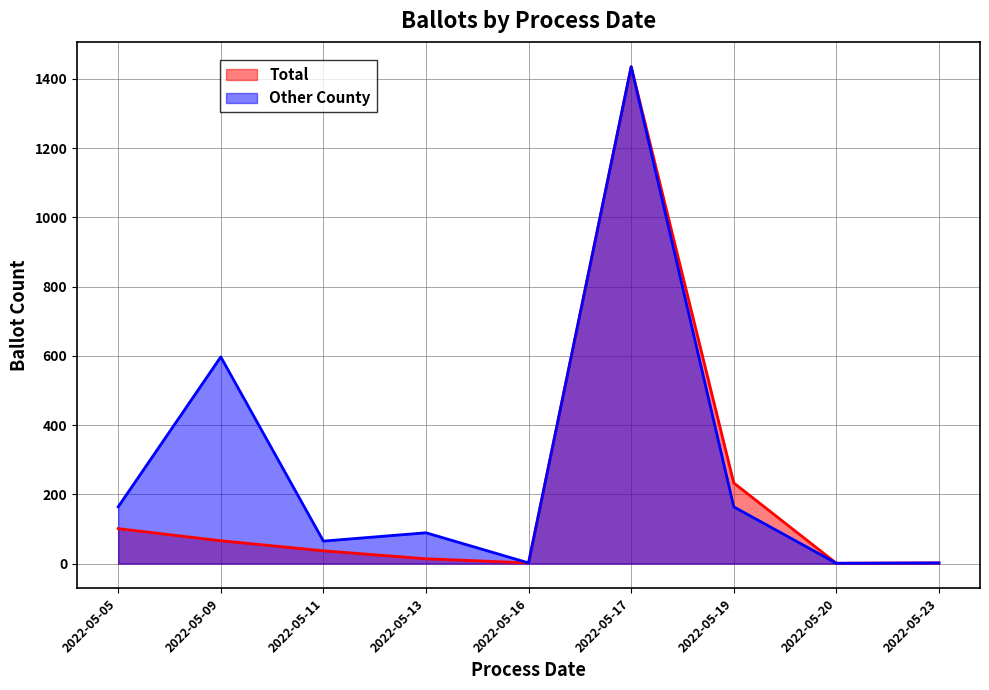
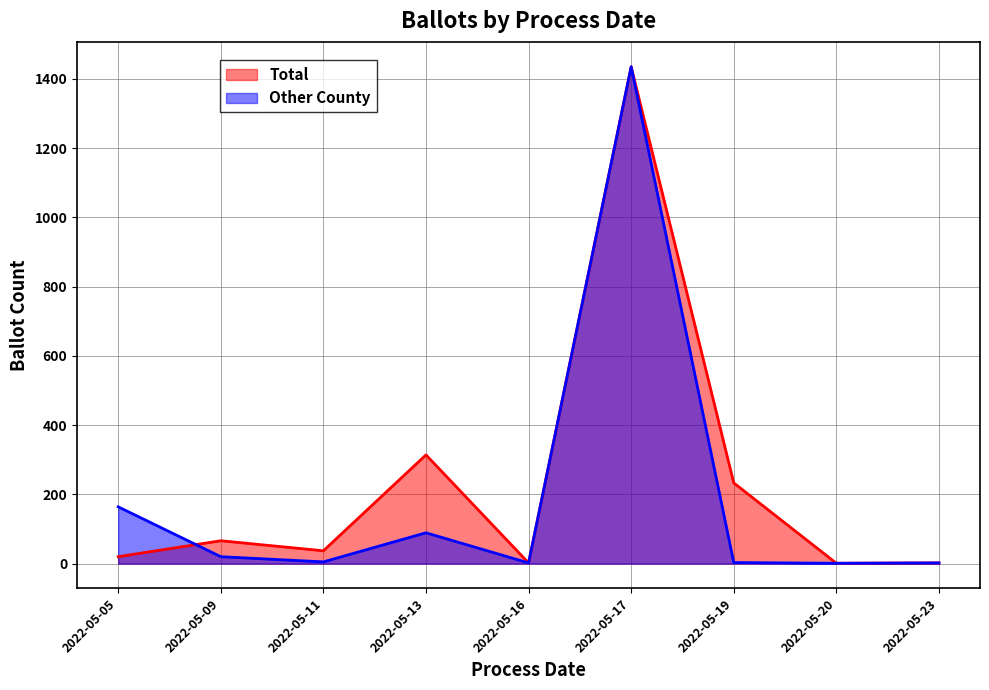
  {
    "Total": {
-     "2022-05-05": 100,
+     "2022-05-05": 20,
      "2022-05-09": 70,
      "2022-05-11": 40,
-     "2022-05-13": 10,
+     "2022-05-13": 310,
      "2022-05-19": 230
    },
    "Other County": {
      "2022-05-05": 160,
-     "2022-05-09": 600,
-     "2022-05-11": 70,
+     "2022-05-09": 20,
+     "2022-05-11": 10,
      "2022-05-13": 90,
-     "2022-05-19": 160
+     "2022-05-19": 0
    }
  }
